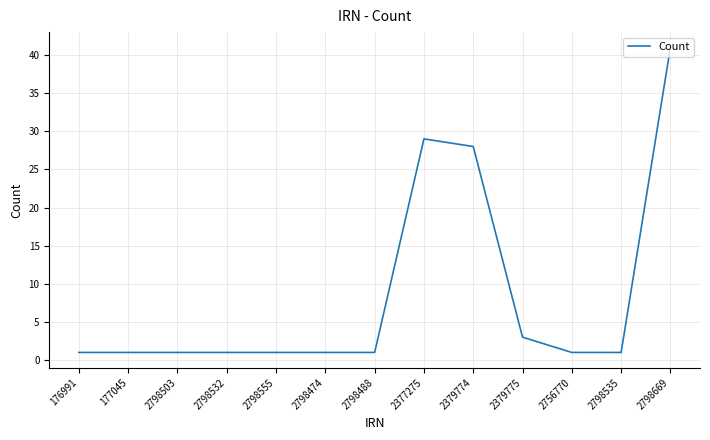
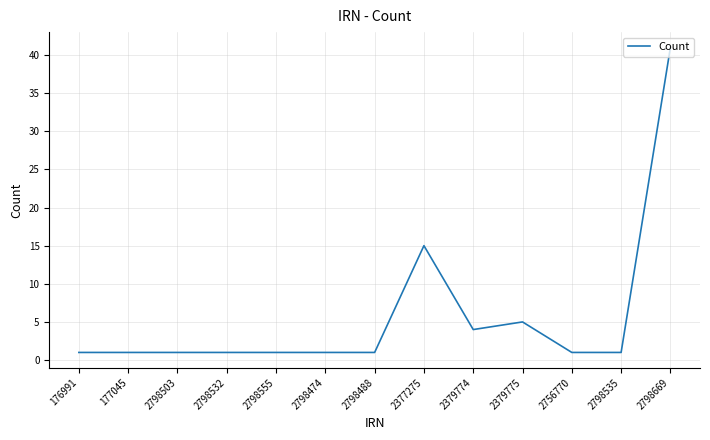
  {
    "176991": 1,
    "177045": 1,
    "2798503": 1,
    "2798532": 1,
    "2798555": 1,
    "2798474": 1,
    "2798488": 1,
-   "2377275": 29,
-   "2379774": 28,
-   "2379775": 3,
+   "2377275": 15,
+   "2379774": 4,
+   "2379775": 5,
    "2756770": 1,
    "2798535": 1
  }
